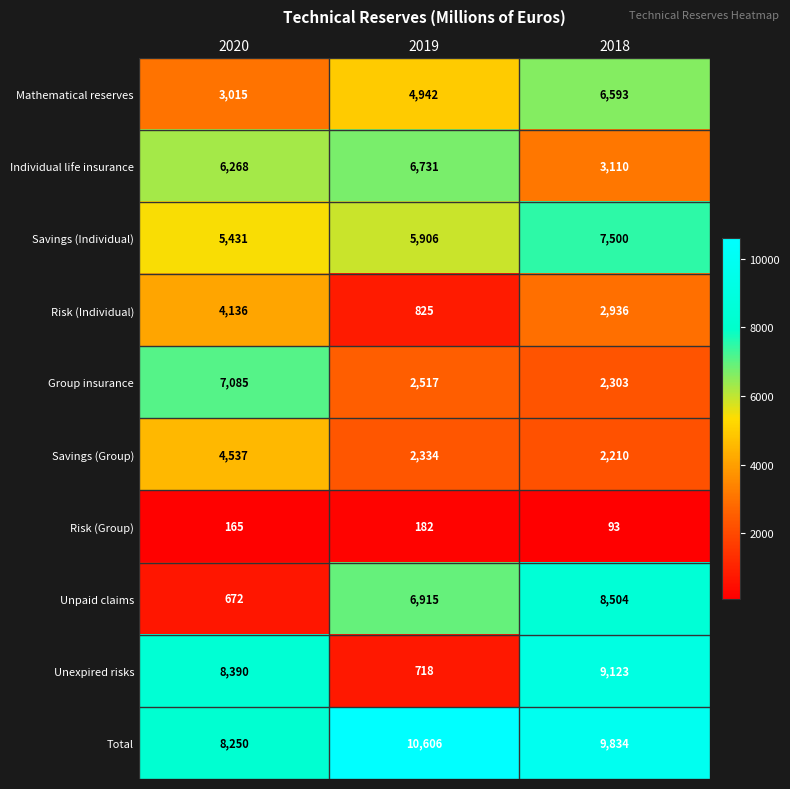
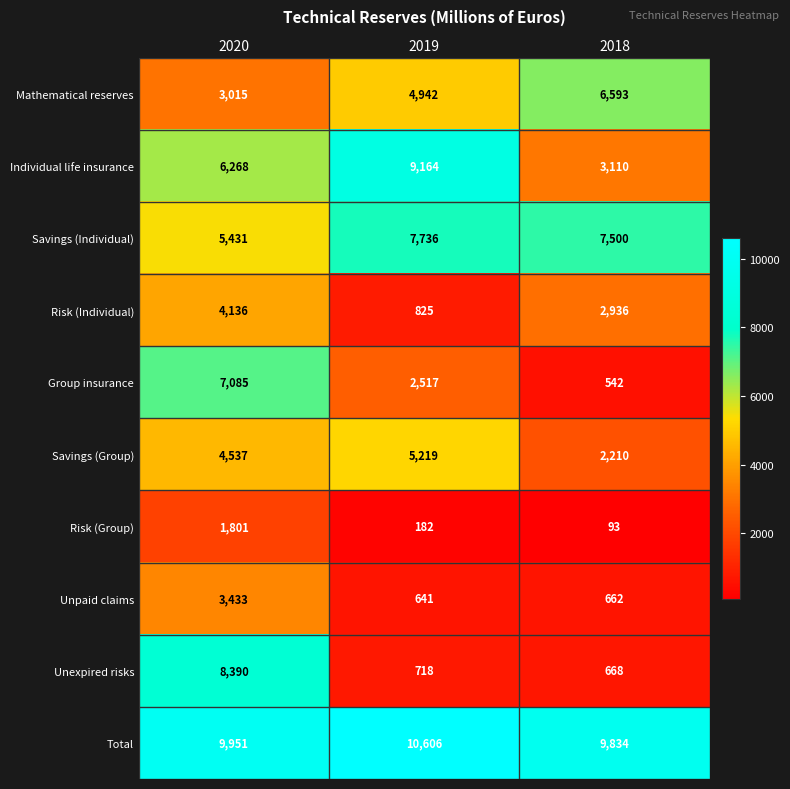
  {
    "Mathematical reserves": {
      "2020": "3,015",
      "2019": "4,942",
      "2018": "6,593"
    },
    "Individual life insurance": {
      "2020": "6,268",
-     "2019": "6,731",
+     "2019": "9,164",
      "2018": "3,110"
    },
    "Savings (Individual)": {
      "2020": "5,431",
-     "2019": "5,906",
+     "2019": "7,736",
      "2018": "7,500"
    },
    "Risk (Individual)": {
      "2020": "4,136",
      "2019": "825",
      "2018": "2,936"
    },
    "Group insurance": {
      "2020": "7,085",
      "2019": "2,517",
-     "2018": "2,303"
+     "2018": "542"
    },
    "Savings (Group)": {
      "2020": "4,537",
-     "2019": "2,334",
+     "2019": "5,219",
      "2018": "2,210"
    },
    "Risk (Group)": {
-     "2020": "165",
+     "2020": "1,801",
      "2019": "182",
      "2018": "93"
    },
    "Unpaid claims": {
-     "2020": "672",
-     "2019": "6,915",
-     "2018": "8,504"
+     "2020": "3,433",
+     "2019": "641",
+     "2018": "662"
    },
    "Unexpired risks": {
      "2020": "8,390",
      "2019": "718",
-     "2018": "9,123"
+     "2018": "668"
    },
    "Total": {
-     "2020": "8,250",
+     "2020": "9,951",
      "2019": "10,606",
      "2018": "9,834"
    }
  }
